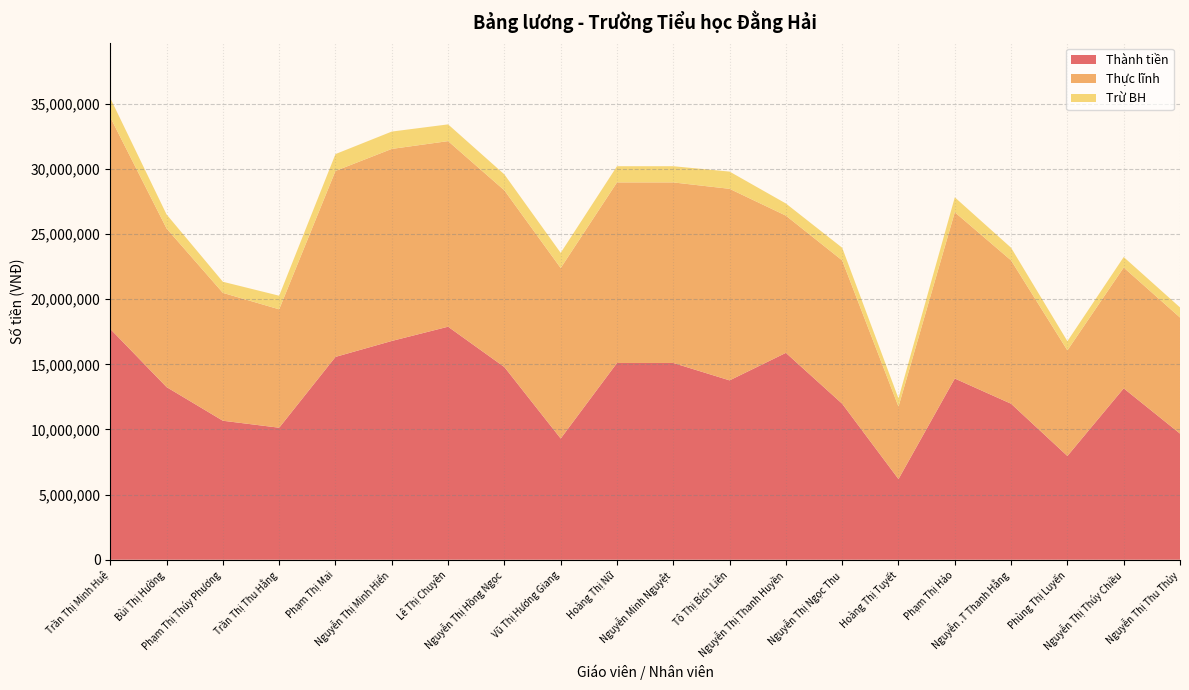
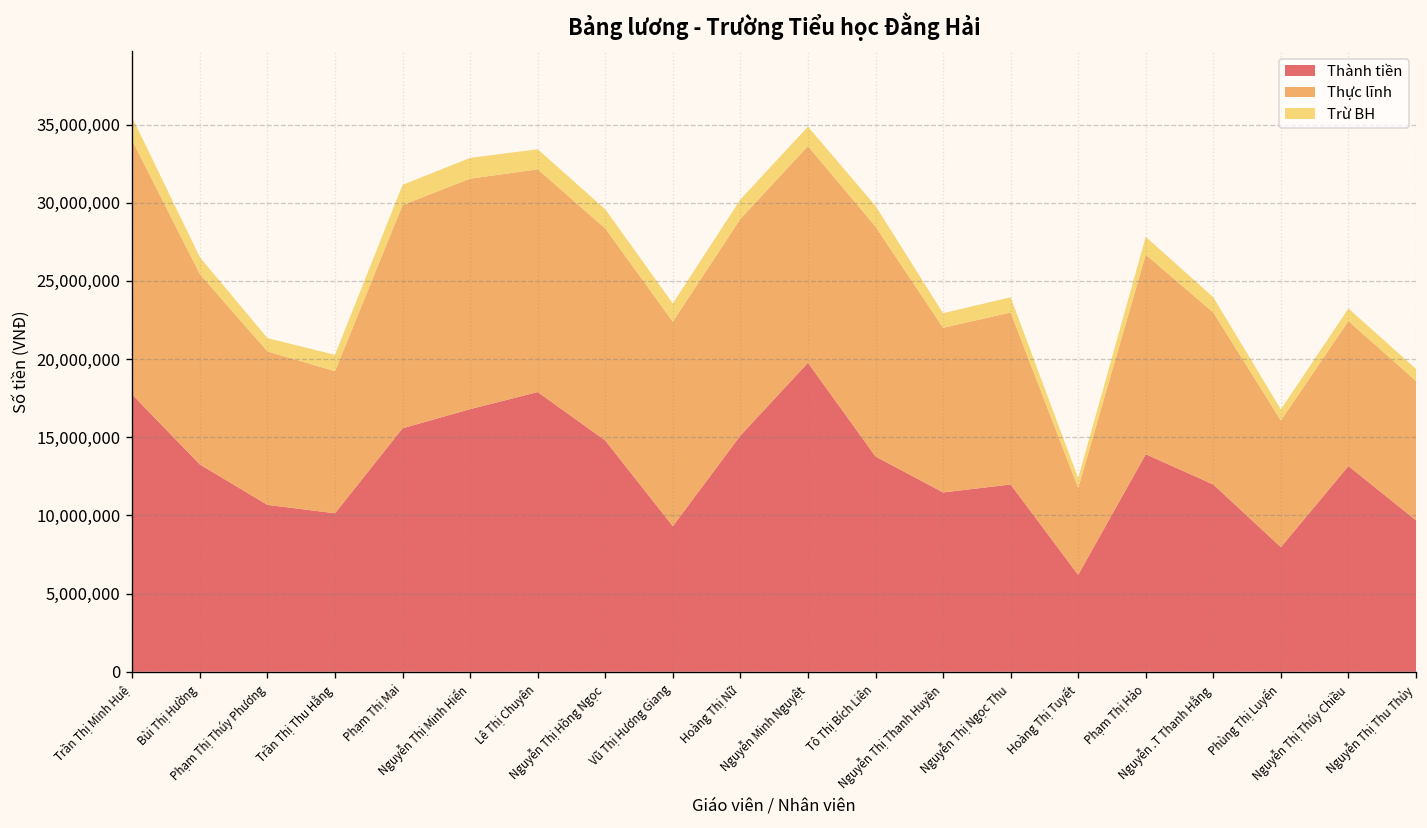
  {
    "Thành tiền": {
      "Trần Thị Minh Huệ": "17,700,000",
      "Bùi Thị Hường": "13,300,000",
      "Phạm Thị Thúy Phương": "10,700,000",
      "Trần Thị Thu Hằng": "10,100,000",
      "Phạm Thị Mai": "15,600,000",
      "Nguyễn Thị Minh Hiển": "16,800,000",
      "Lê Thị Chuyên": "17,900,000",
      "Nguyễn Thị Hồng Ngọc": "14,800,000",
      "Vũ Thị Hương Giang": "9,300,000",
      "Hoàng Thị Nữ": "15,100,000",
-     "Nguyễn Minh Nguyệt": "15,100,000",
+     "Nguyễn Minh Nguyệt": "19,800,000",
      "Tô Thị Bích Liên": "13,800,000",
-     "Nguyễn Thị Thanh Huyền": "15,900,000",
+     "Nguyễn Thị Thanh Huyền": "11,500,000",
      "Nguyễn Thị Ngọc Thu": "12,000,000",
      "Hoàng Thị Tuyết": "6,200,000",
      "Phạm Thị Hảo": "13,900,000",
      "Nguyễn .T Thanh Hằng": "12,000,000",
      "Phùng Thị Luyến": "8,000,000",
      "Nguyễn Thị Thúy Chiều": "13,200,000",
      "Nguyễn Thị Thu Thủy": "9,700,000"
    }
  }
